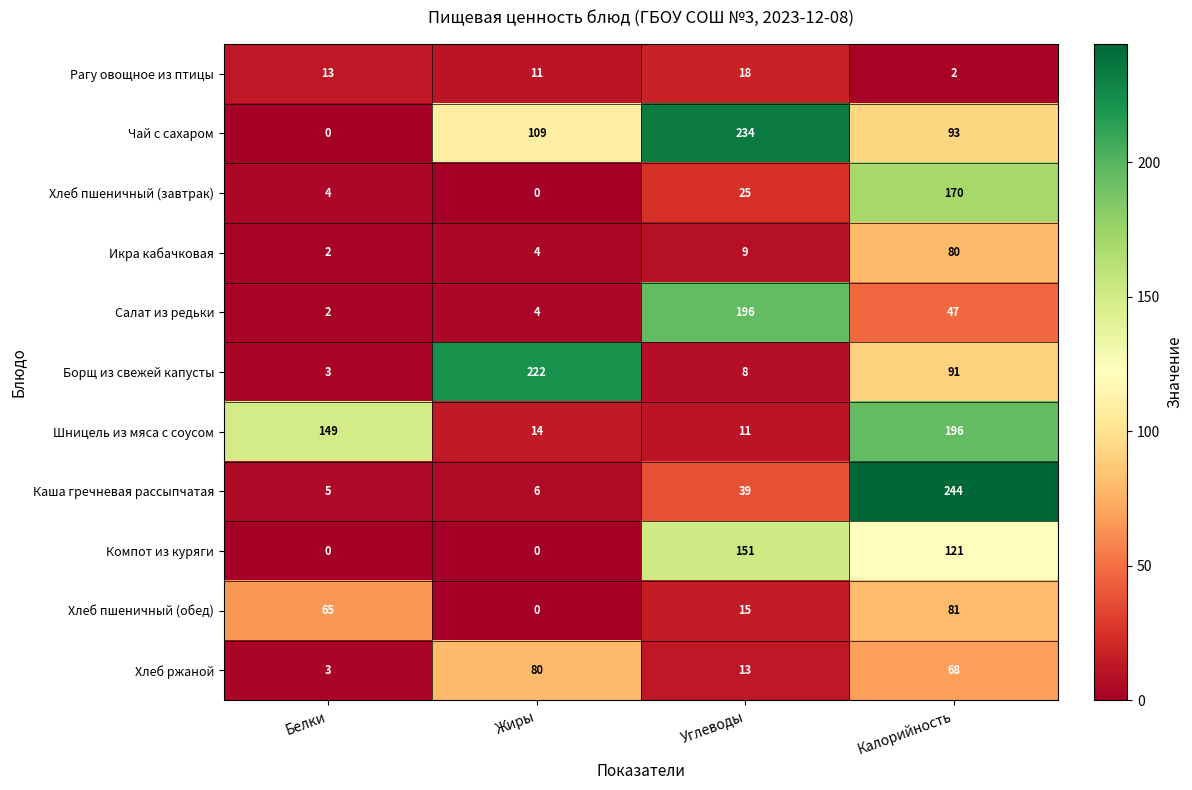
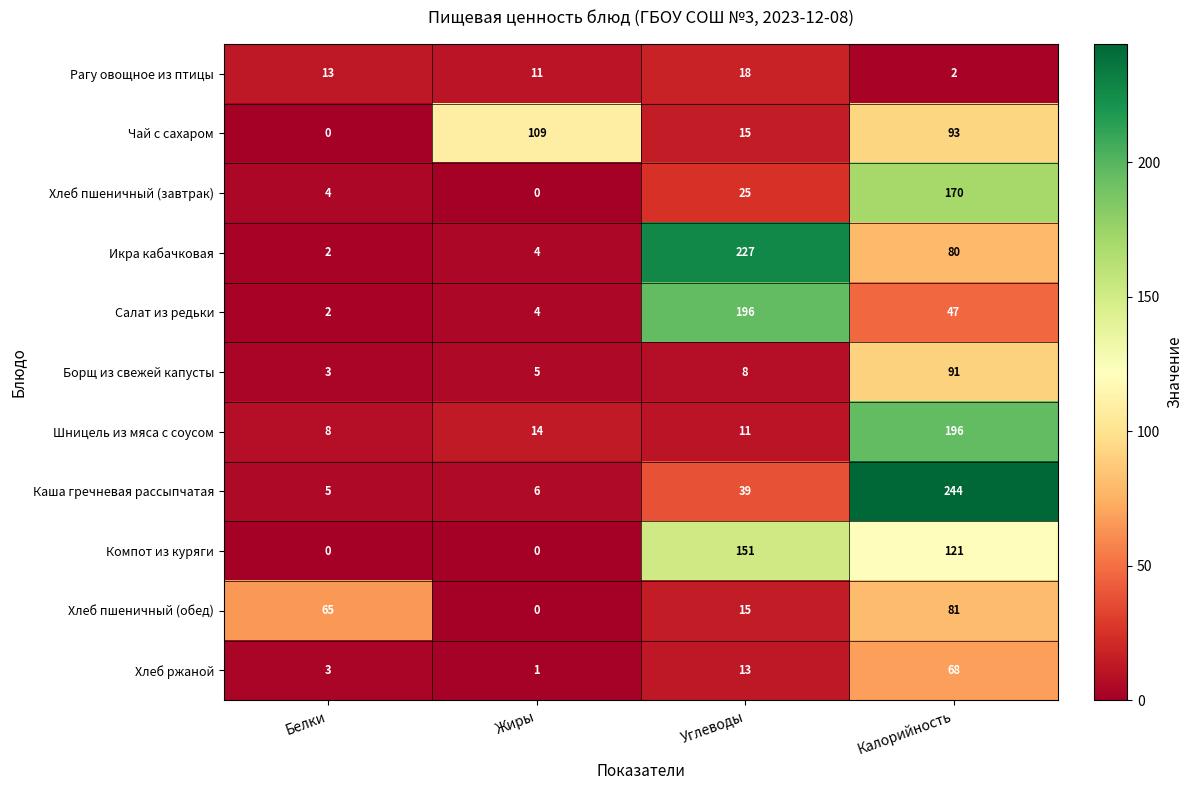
  {
    "Рагу овощное из птицы": {
      "Белки": 13,
      "Жиры": 11,
      "Углеводы": 18,
      "Калорийность": 2
    },
    "Чай с сахаром": {
      "Белки": 0,
      "Жиры": 109,
-     "Углеводы": 234,
+     "Углеводы": 15,
      "Калорийность": 93
    },
    "Хлеб пшеничный (завтрак)": {
      "Белки": 4,
      "Жиры": 0,
      "Углеводы": 25,
      "Калорийность": 170
    },
    "Икра кабачковая": {
      "Белки": 2,
      "Жиры": 4,
-     "Углеводы": 9,
+     "Углеводы": 227,
      "Калорийность": 80
    },
    "Салат из редьки": {
      "Белки": 2,
      "Жиры": 4,
      "Углеводы": 196,
      "Калорийность": 47
    },
    "Борщ из свежей капусты": {
      "Белки": 3,
-     "Жиры": 222,
+     "Жиры": 5,
      "Углеводы": 8,
      "Калорийность": 91
    },
    "Шницель из мяса с соусом": {
-     "Белки": 149,
+     "Белки": 8,
      "Жиры": 14,
      "Углеводы": 11,
      "Калорийность": 196
    },
    "Каша гречневая рассыпчатая": {
      "Белки": 5,
      "Жиры": 6,
      "Углеводы": 39,
      "Калорийность": 244
    },
    "Компот из куряги": {
      "Белки": 0,
      "Жиры": 0,
      "Углеводы": 151,
      "Калорийность": 121
    },
    "Хлеб пшеничный (обед)": {
      "Белки": 65,
      "Жиры": 0,
      "Углеводы": 15,
      "Калорийность": 81
    },
    "Хлеб ржаной": {
      "Белки": 3,
-     "Жиры": 80,
+     "Жиры": 1,
      "Углеводы": 13,
      "Калорийность": 68
    }
  }
